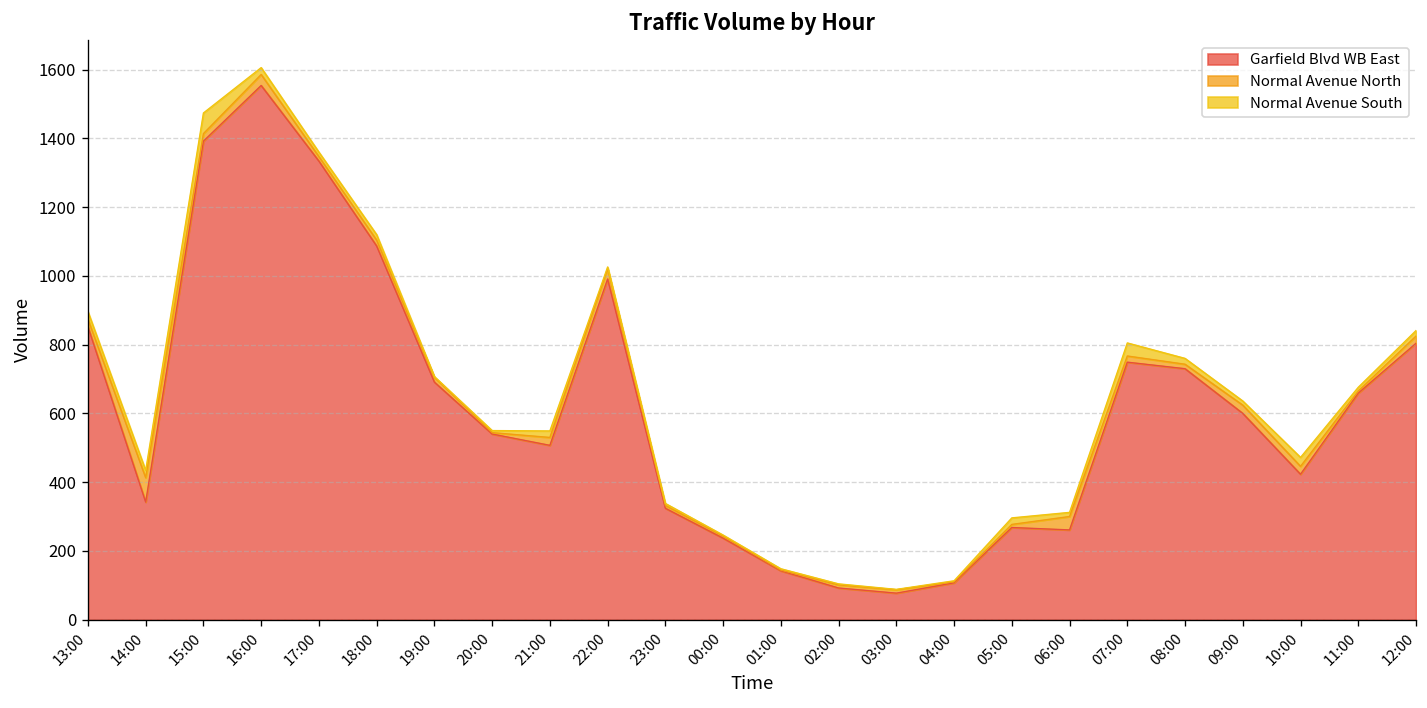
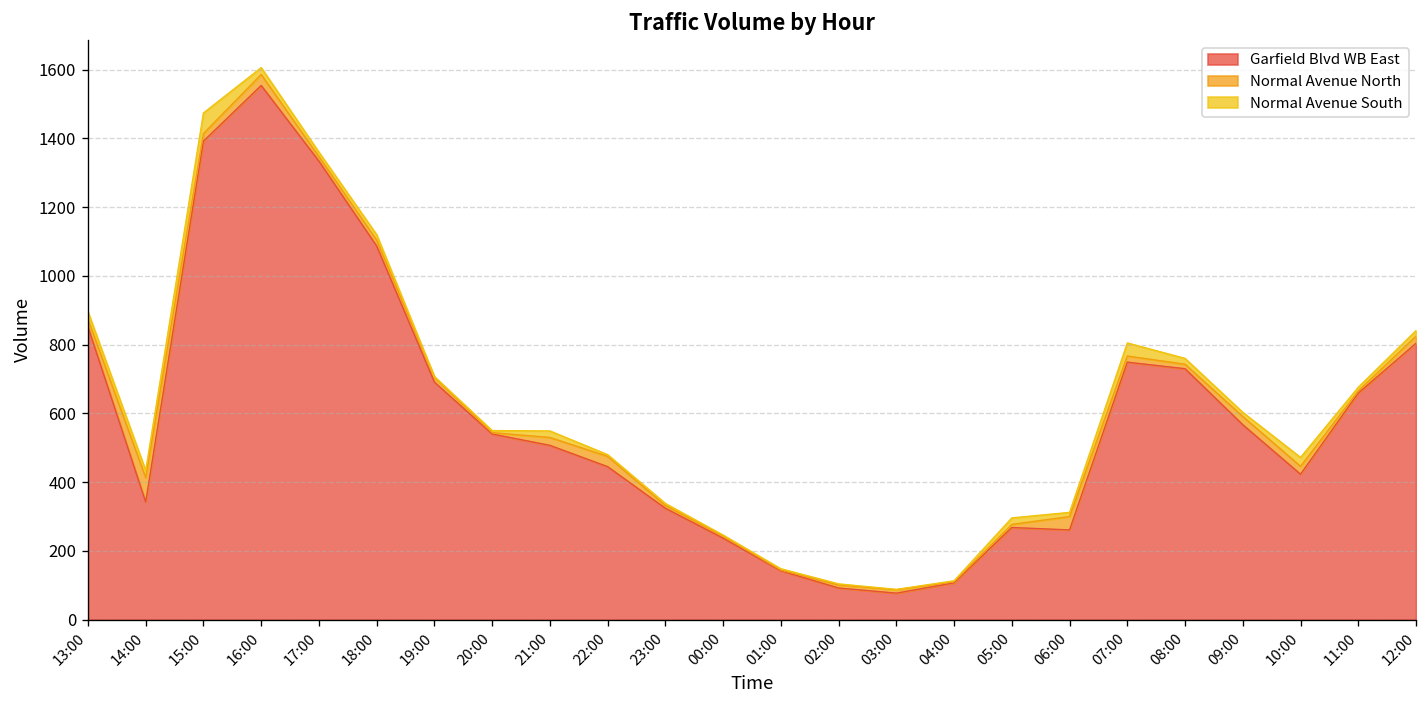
  {
    "Garfield Blvd WB East": {
      "13:00": 850,
      "14:00": 340,
      "15:00": 1390,
      "16:00": 1550,
      "17:00": 1330,
      "18:00": 1090,
      "19:00": 690,
      "21:00": 510,
-     "22:00": 990,
+     "22:00": 450,
      "02:00": 90,
      "03:00": 80,
      "05:00": 270,
      "06:00": 260,
      "07:00": 750,
      "08:00": 730,
-     "09:00": 600,
+     "09:00": 570,
      "10:00": 420,
      "12:00": 800
    }
  }
